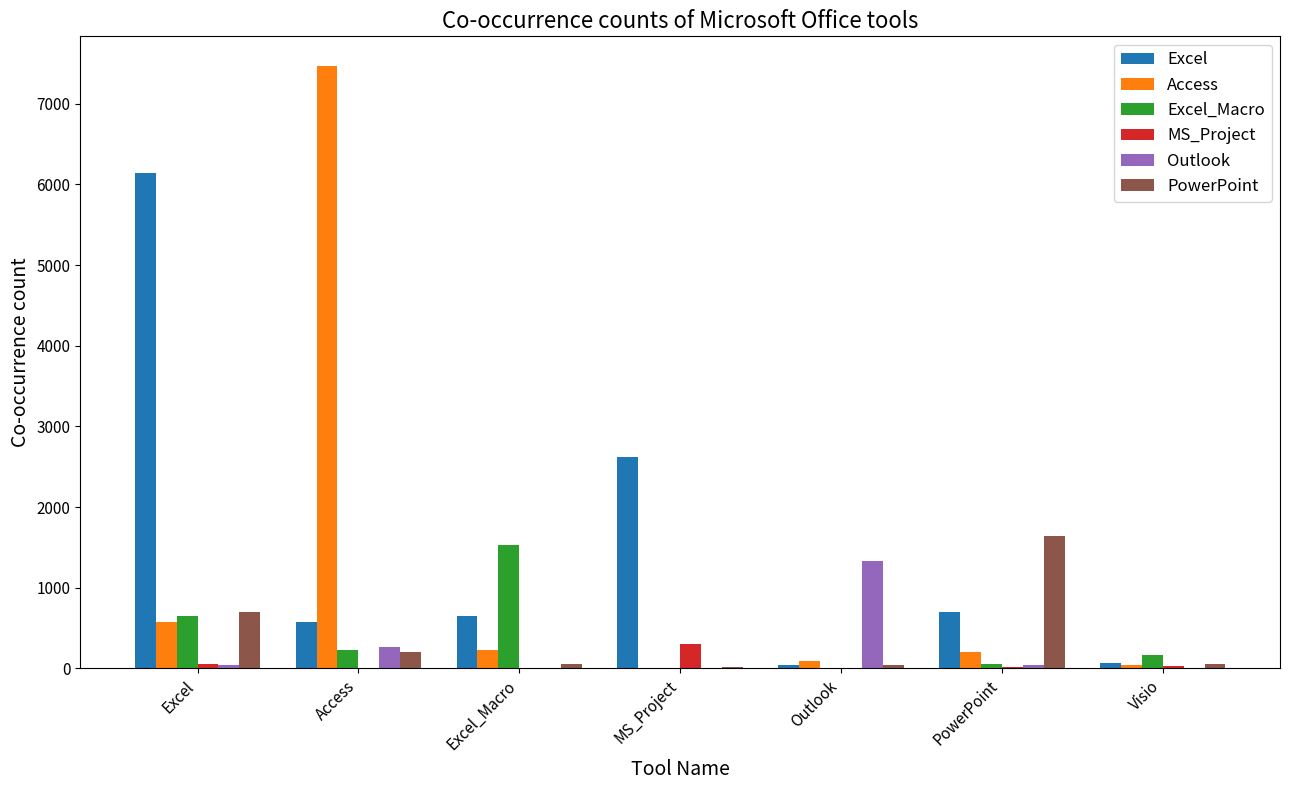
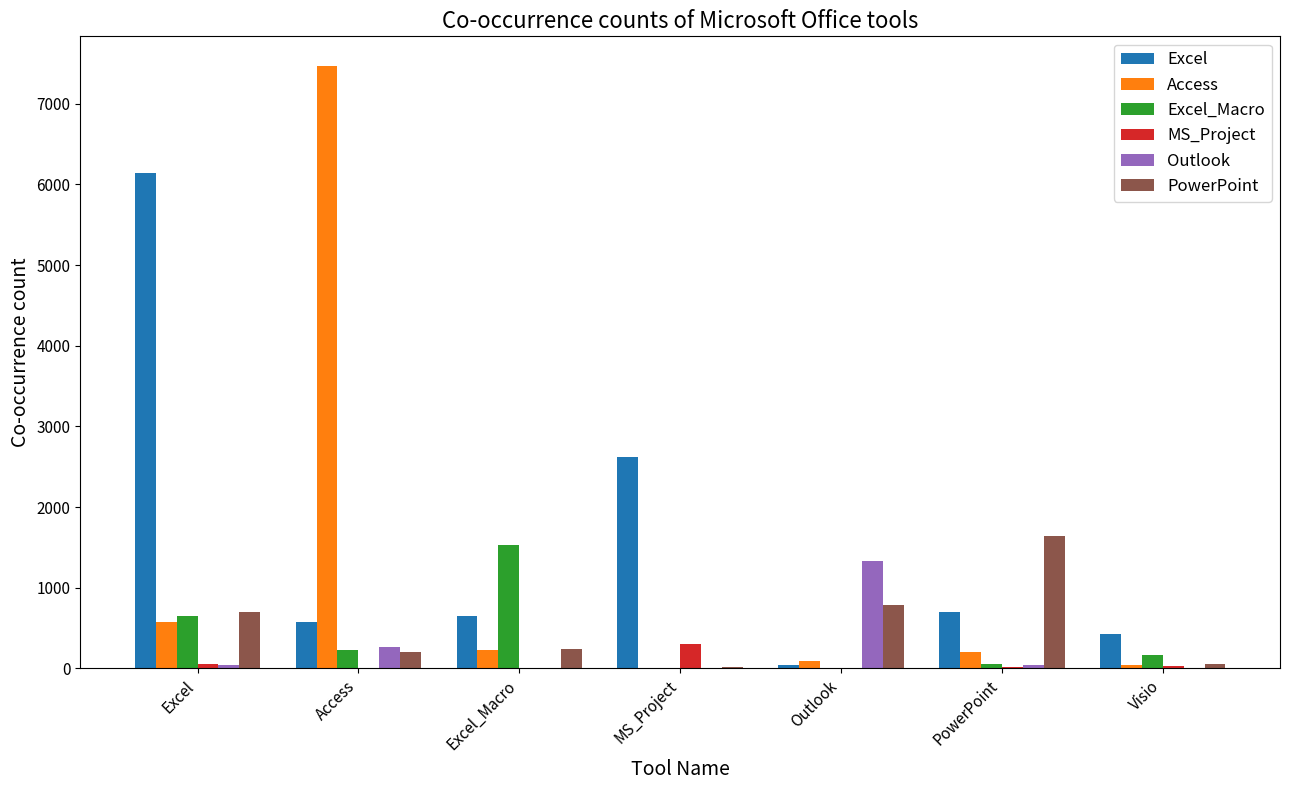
  {
    "Excel": {
      "Excel": 6100,
      "Access": 600,
      "Excel_Macro": 600,
      "MS_Project": 2600,
      "Outlook": 0,
      "PowerPoint": 700,
-     "Visio": 100
+     "Visio": 400
    },
    "Access": {
      "Excel": 600,
      "Access": 7500,
      "Excel_Macro": 200,
      "Outlook": 100,
      "PowerPoint": 200,
      "Visio": 0
    },
    "Excel_Macro": {
      "Excel": 600,
      "Access": 200,
      "Excel_Macro": 1500,
      "PowerPoint": 100,
      "Visio": 200
    },
    "MS_Project": {
      "Excel": 100,
      "MS_Project": 300,
      "Visio": 0
    },
    "Outlook": {
      "Excel": 0,
      "Access": 300,
      "Outlook": 1300,
      "PowerPoint": 0
    },
    "PowerPoint": {
      "Excel": 700,
      "Access": 200,
-     "Excel_Macro": 100,
-     "Outlook": 0,
+     "Excel_Macro": 200,
+     "Outlook": 800,
      "PowerPoint": 1600,
      "Visio": 100
    }
  }
